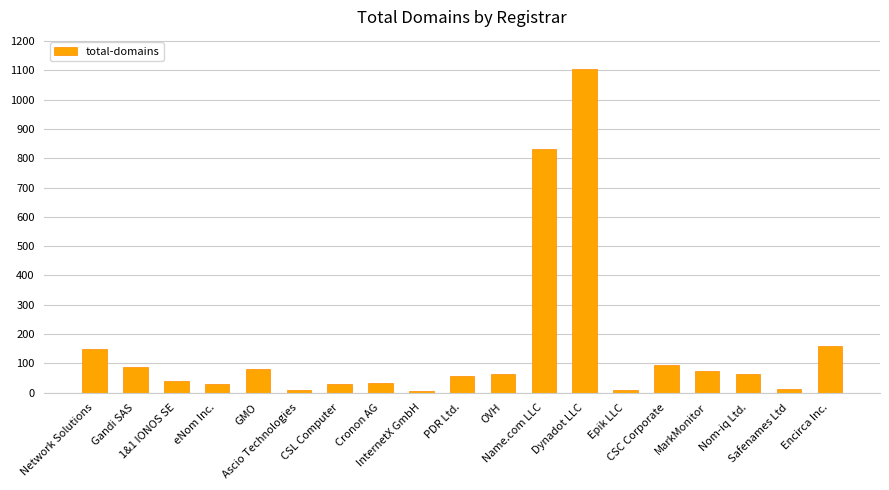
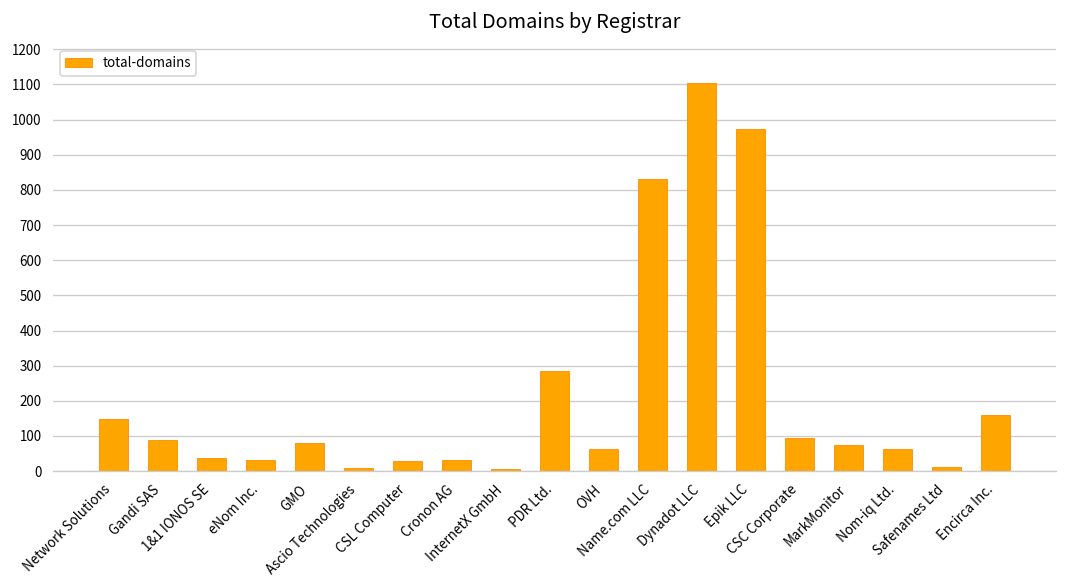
  {
    "Network Solutions": 150,
    "Gandi SAS": 90,
    "1&1 IONOS SE": 40,
    "eNom Inc.": 30,
    "GMO": 80,
    "Ascio Technologies": 10,
    "CSL Computer": 30,
    "Cronon AG": 30,
-   "PDR Ltd.": 60,
+   "PDR Ltd.": 290,
    "OVH": 60,
    "Name.com LLC": 830,
    "Dynadot LLC": 1100,
-   "Epik LLC": 10,
+   "Epik LLC": 970,
    "CSC Corporate": 90,
    "MarkMonitor": 70,
    "Nom-iq Ltd.": 60,
    "Safenames Ltd": 10,
    "Encirca Inc.": 160
  }
